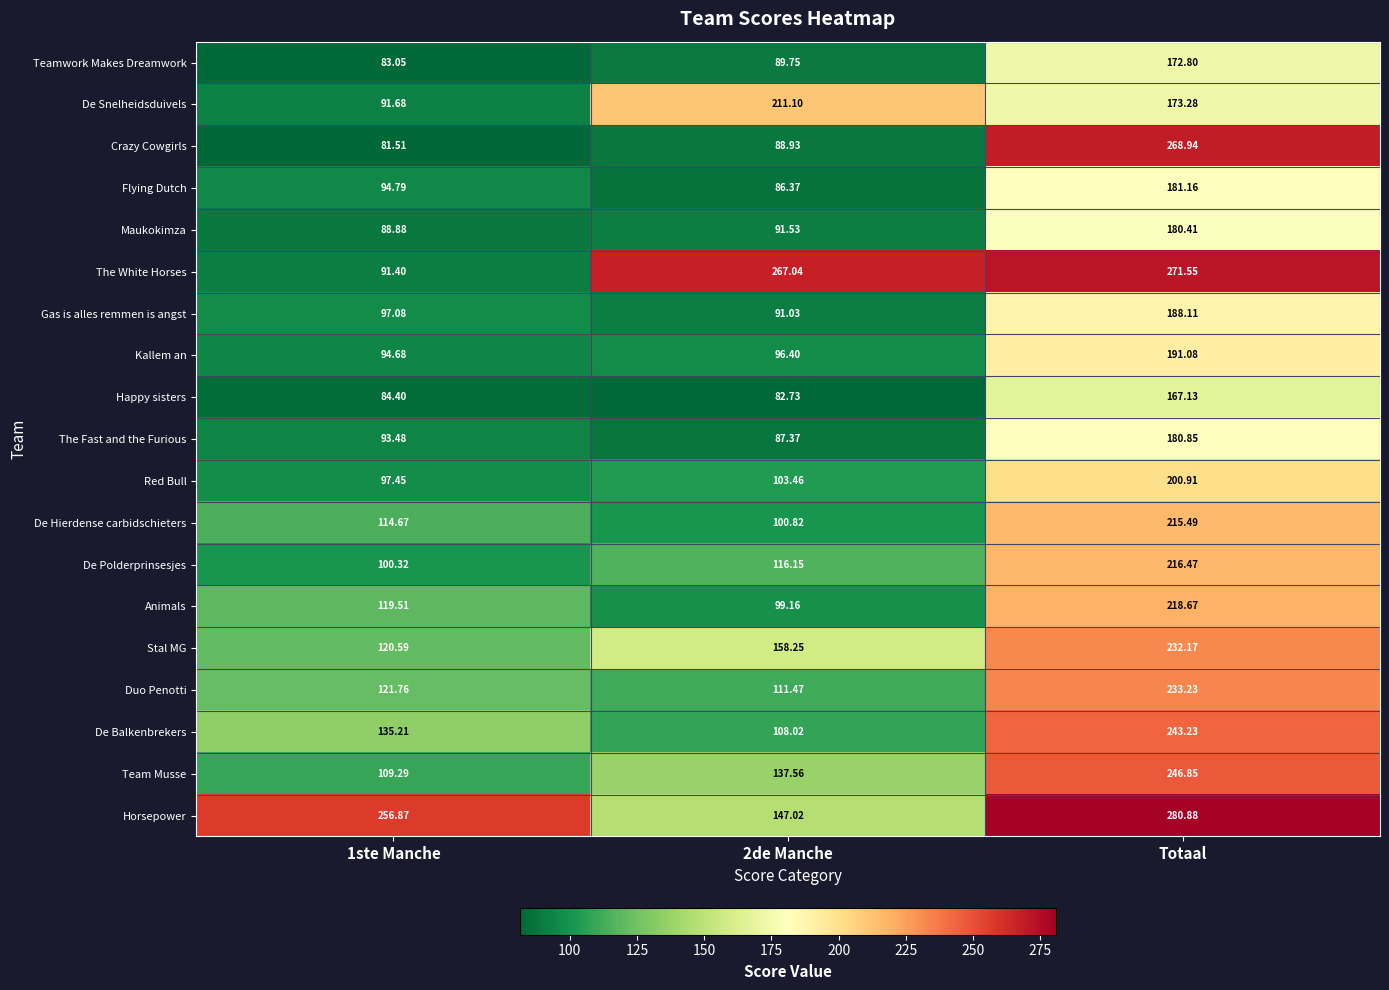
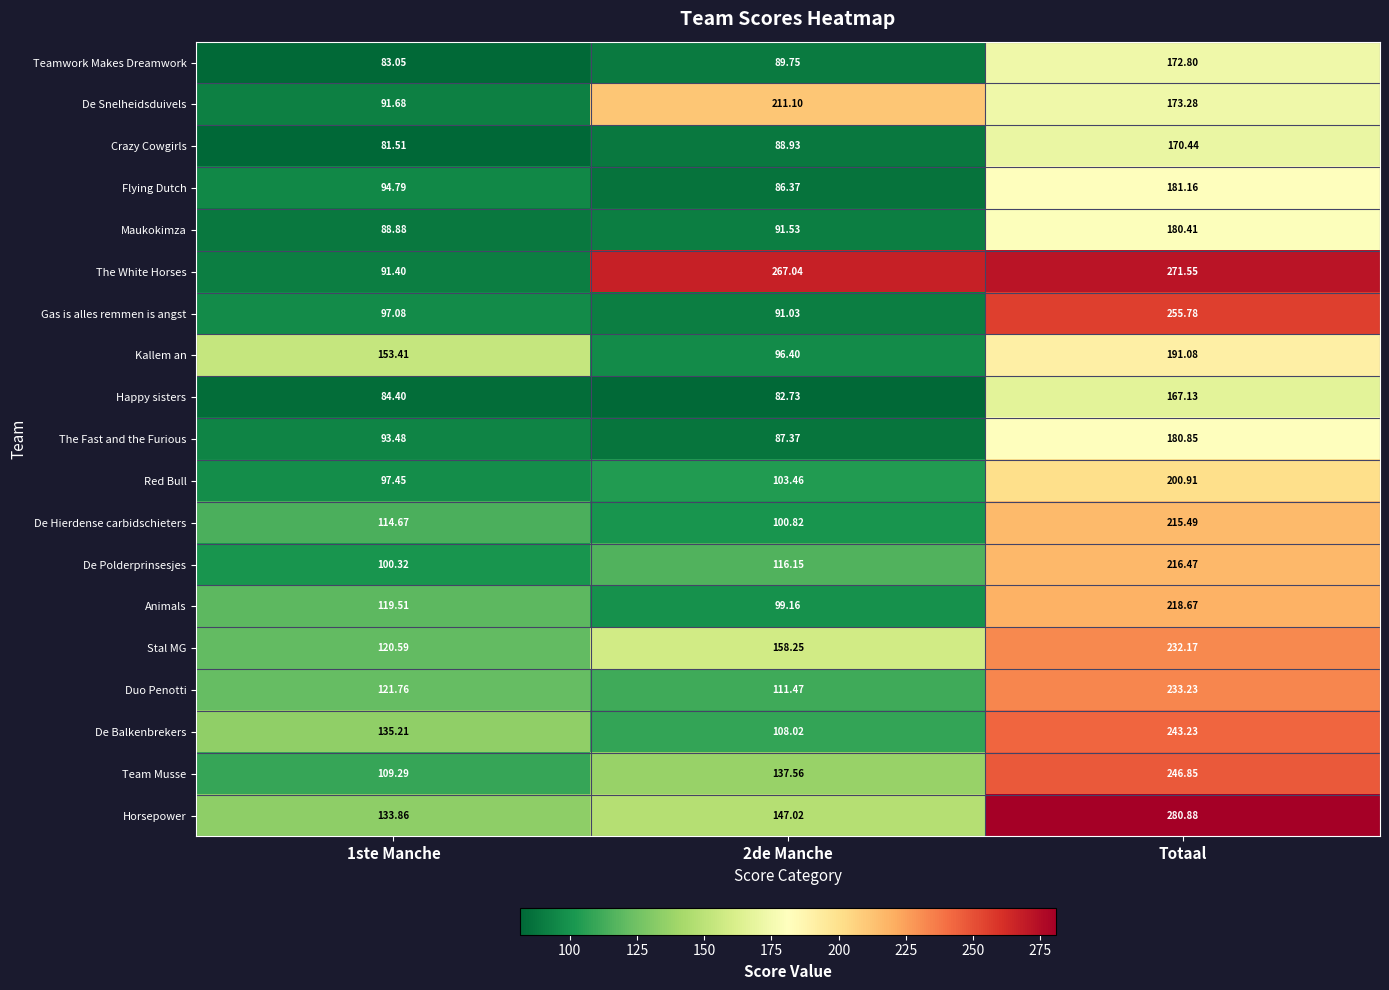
  {
    "Teamwork Makes Dreamwork": {
      "1ste Manche": 83.05,
      "2de Manche": 89.75,
      "Totaal": 172.80
    },
    "De Snelheidsduivels": {
      "1ste Manche": 91.68,
      "2de Manche": 211.10,
      "Totaal": 173.28
    },
    "Crazy Cowgirls": {
      "1ste Manche": 81.51,
      "2de Manche": 88.93,
-     "Totaal": 268.94
+     "Totaal": 170.44
    },
    "Flying Dutch": {
      "1ste Manche": 94.79,
      "2de Manche": 86.37,
      "Totaal": 181.16
    },
    "Maukokimza": {
      "1ste Manche": 88.88,
      "2de Manche": 91.53,
      "Totaal": 180.41
    },
    "The White Horses": {
      "1ste Manche": 91.40,
      "2de Manche": 267.04,
      "Totaal": 271.55
    },
    "Gas is alles remmen is angst": {
      "1ste Manche": 97.08,
      "2de Manche": 91.03,
-     "Totaal": 188.11
+     "Totaal": 255.78
    },
    "Kallem an": {
-     "1ste Manche": 94.68,
+     "1ste Manche": 153.41,
      "2de Manche": 96.40,
      "Totaal": 191.08
    },
    "Happy sisters": {
      "1ste Manche": 84.40,
      "2de Manche": 82.73,
      "Totaal": 167.13
    },
    "The Fast and the Furious": {
      "1ste Manche": 93.48,
      "2de Manche": 87.37,
      "Totaal": 180.85
    },
    "Red Bull": {
      "1ste Manche": 97.45,
      "2de Manche": 103.46,
      "Totaal": 200.91
    },
    "De Hierdense carbidschieters": {
      "1ste Manche": 114.67,
      "2de Manche": 100.82,
      "Totaal": 215.49
    },
    "De Polderprinsesjes": {
      "1ste Manche": 100.32,
      "2de Manche": 116.15,
      "Totaal": 216.47
    },
    "Animals": {
      "1ste Manche": 119.51,
      "2de Manche": 99.16,
      "Totaal": 218.67
    },
    "Stal MG": {
      "1ste Manche": 120.59,
      "2de Manche": 158.25,
      "Totaal": 232.17
    },
    "Duo Penotti": {
      "1ste Manche": 121.76,
      "2de Manche": 111.47,
      "Totaal": 233.23
    },
    "De Balkenbrekers": {
      "1ste Manche": 135.21,
      "2de Manche": 108.02,
      "Totaal": 243.23
    },
    "Team Musse": {
      "1ste Manche": 109.29,
      "2de Manche": 137.56,
      "Totaal": 246.85
    },
    "Horsepower": {
-     "1ste Manche": 256.87,
+     "1ste Manche": 133.86,
      "2de Manche": 147.02,
      "Totaal": 280.88
    }
  }
